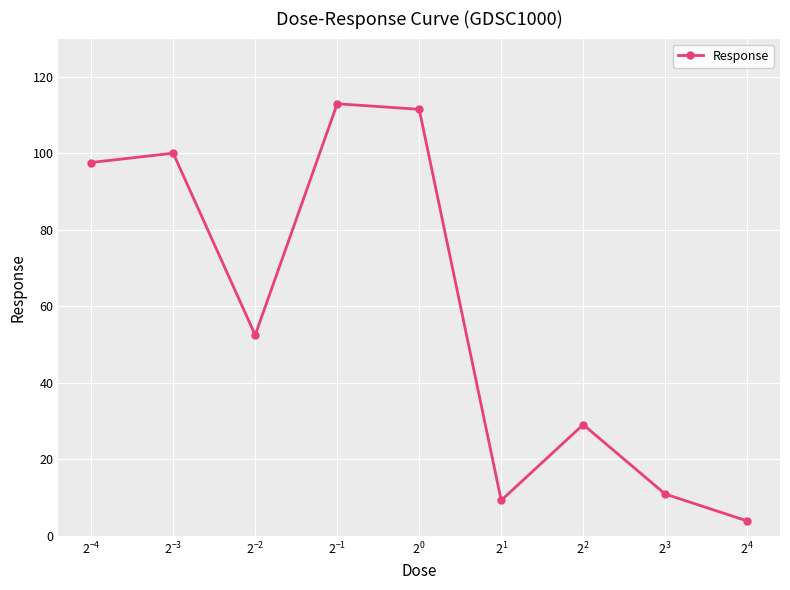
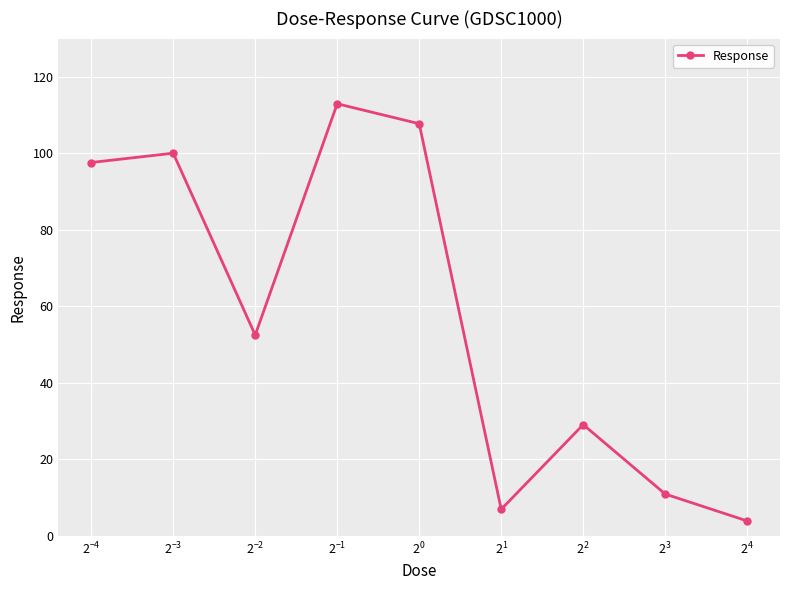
  {
    "2^-4": 98,
    "2^-3": 100,
    "2^-2": 53,
    "2^-1": 113,
-   "2^0": 112,
-   "2^1": 9,
+   "2^0": 108,
+   "2^1": 7,
    "2^2": 29,
    "2^3": 11,
    "2^4": 4
  }
